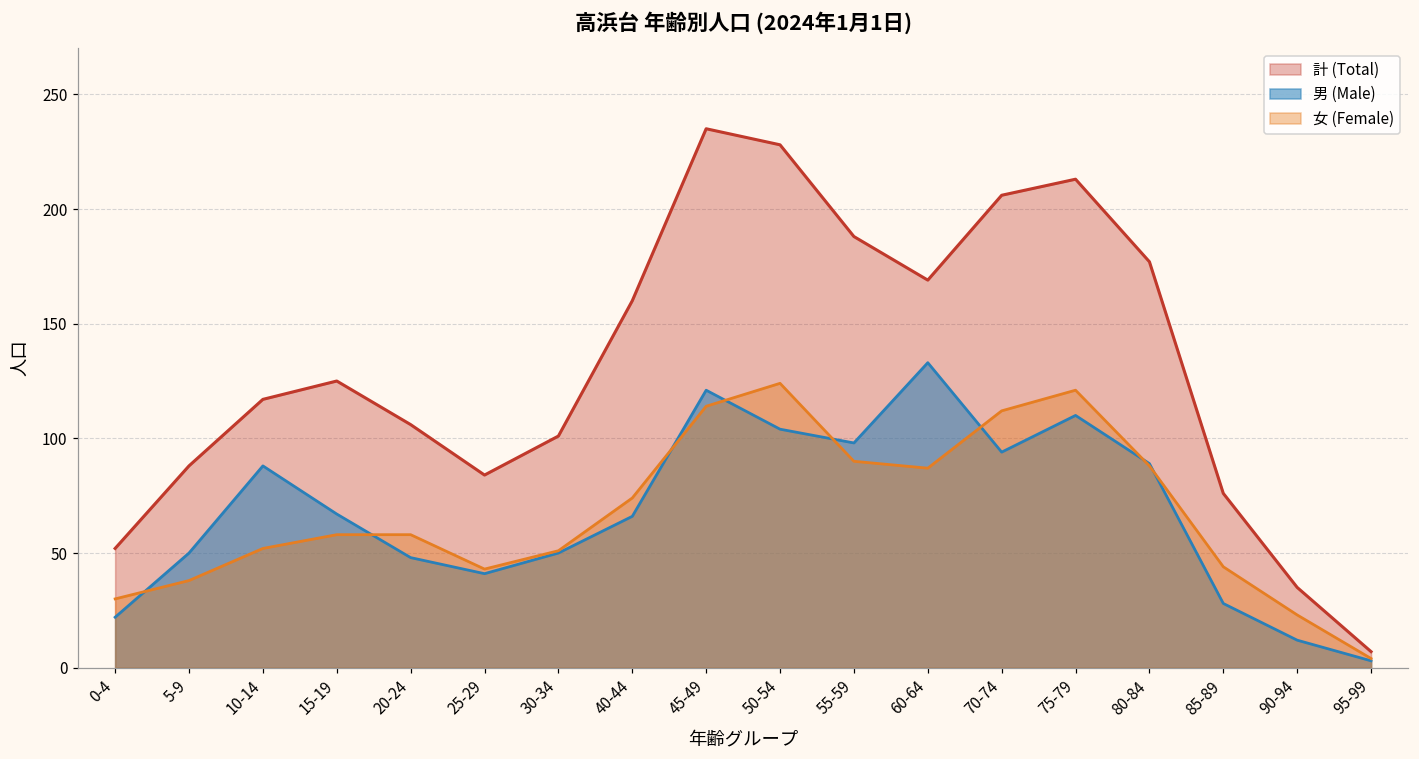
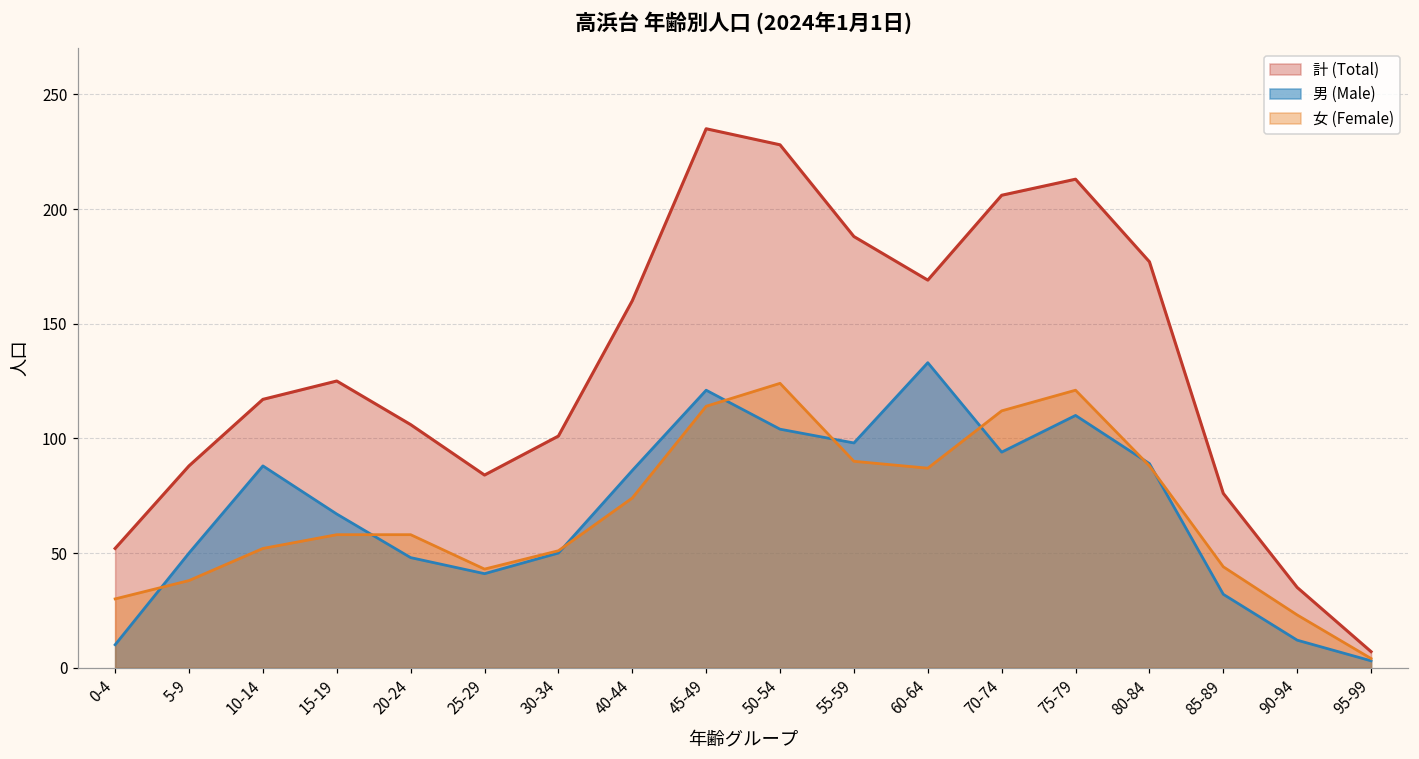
  {
    "男 (Male)": {
-     "0-4": 22,
+     "0-4": 10,
      "5-9": 50,
      "10-14": 88,
      "15-19": 67,
      "20-24": 48,
      "25-29": 41,
-     "40-44": 66,
+     "40-44": 86,
      "45-49": 121,
      "50-54": 104,
      "55-59": 98,
      "60-64": 133,
      "70-74": 94,
      "75-79": 110,
-     "85-89": 28,
+     "85-89": 32,
      "90-94": 12
    }
  }
